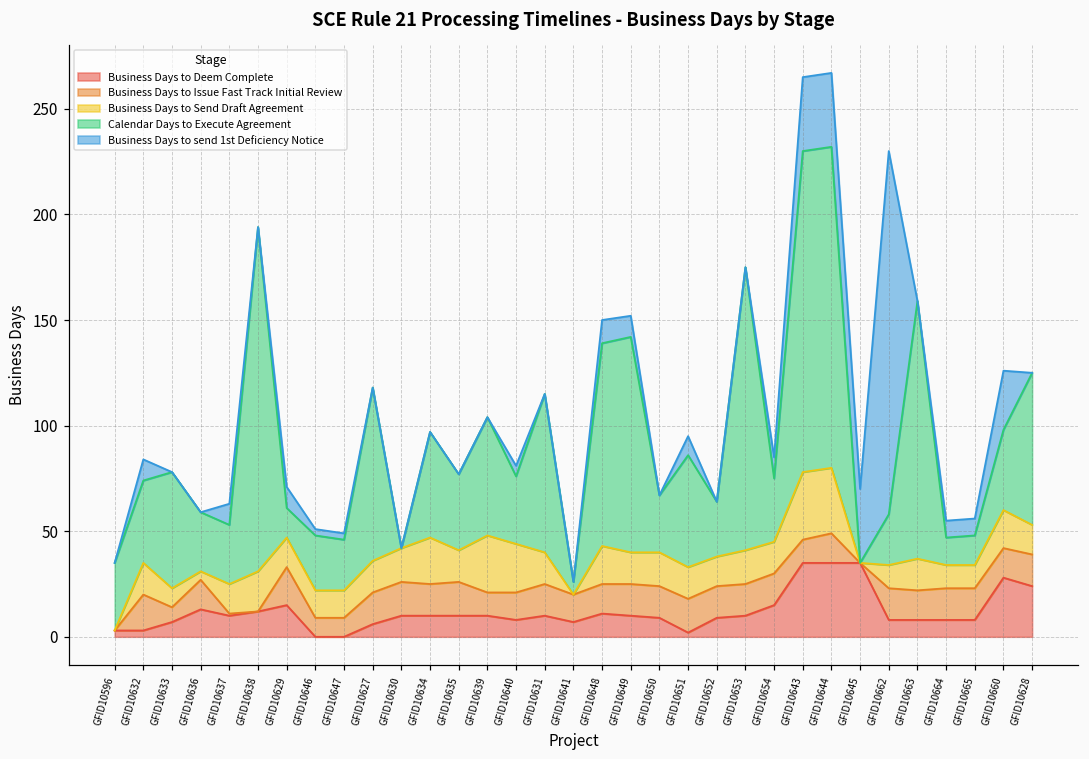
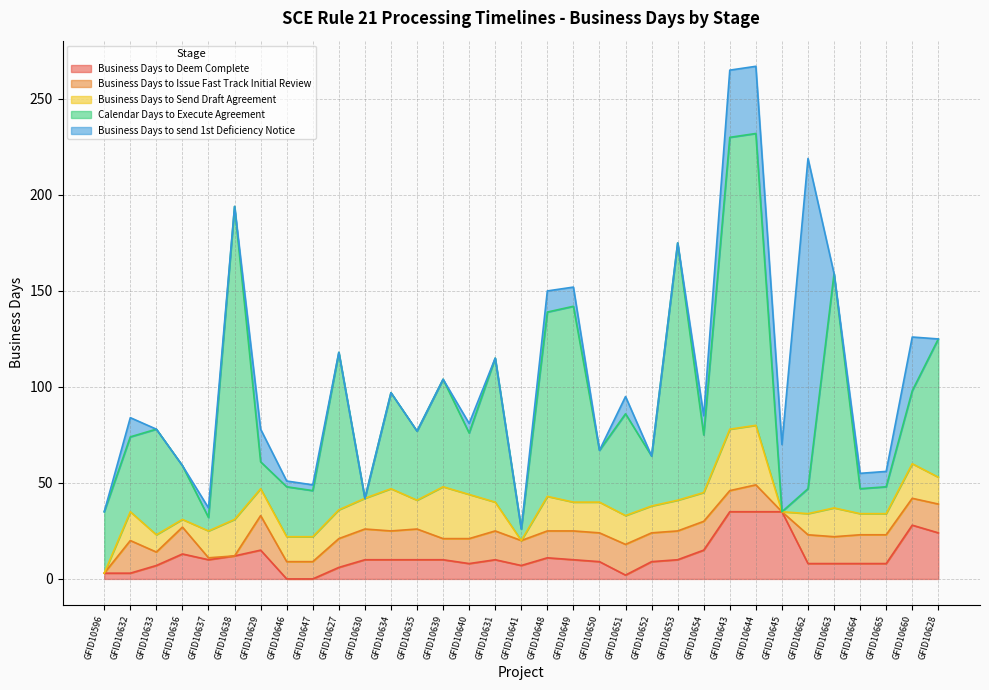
  {
    "Calendar Days to Execute Agreement": {
      "GFID10632": 39,
-     "GFID10637": 28,
+     "GFID10637": 7,
      "GFID10629": 14,
      "GFID10646": 26,
      "GFID10647": 24,
      "GFID10640": 32,
      "GFID10648": 96,
      "GFID10649": 102,
      "GFID10651": 53,
      "GFID10654": 30,
      "GFID10643": 152,
      "GFID10644": 152,
-     "GFID10662": 24,
+     "GFID10662": 13,
      "GFID10664": 13,
      "GFID10665": 14,
      "GFID10660": 38
    },
    "Business Days to send 1st Deficiency Notice": {
      "GFID10632": 10,
-     "GFID10637": 10,
-     "GFID10629": 10,
+     "GFID10637": 5,
+     "GFID10629": 17,
      "GFID10646": 3,
      "GFID10647": 3,
      "GFID10640": 5,
      "GFID10648": 11,
      "GFID10649": 10,
      "GFID10651": 9,
      "GFID10654": 10,
      "GFID10643": 35,
      "GFID10644": 35,
      "GFID10645": 35,
      "GFID10662": 172,
      "GFID10664": 8,
      "GFID10665": 8,
      "GFID10660": 28
    }
  }
